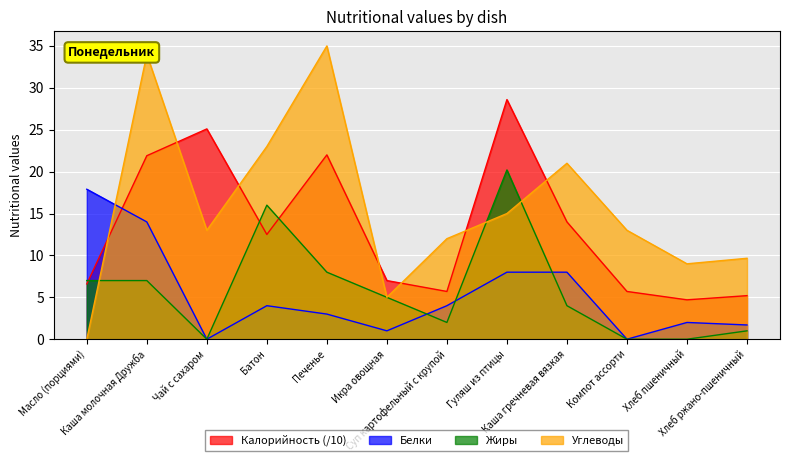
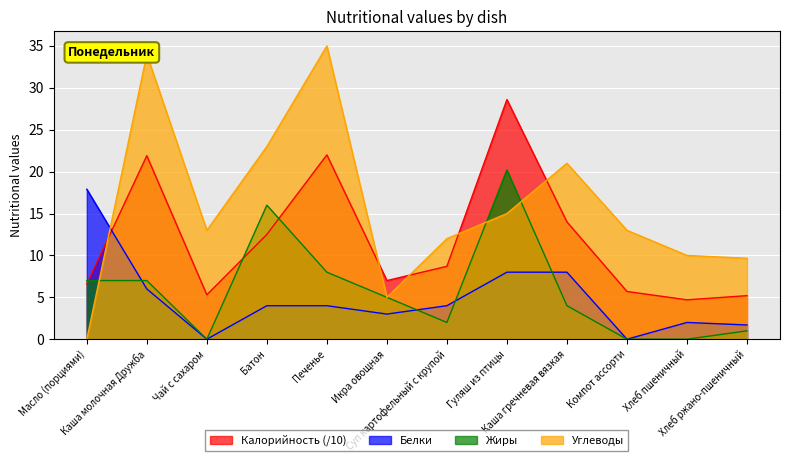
  {
    "Калорийность (/10)": {
      "Масло (порциями)": 7,
      "Каша молочная Дружба": 22,
-     "Чай с сахаром": 25,
+     "Чай с сахаром": 5,
      "Батон": 13,
      "Печенье": 22,
      "Икра овощная": 7,
-     "Суп картофельный с крупой": 6,
+     "Суп картофельный с крупой": 9,
      "Гуляш из птицы": 29,
      "Каша гречневая вязкая": 14,
      "Компот ассорти": 6,
      "Хлеб пшеничный": 5,
      "Хлеб ржано-пшеничный": 5
    },
    "Белки": {
      "Масло (порциями)": 18,
-     "Каша молочная Дружба": 14,
+     "Каша молочная Дружба": 6,
      "Батон": 4,
-     "Печенье": 3,
-     "Икра овощная": 1,
+     "Печенье": 4,
+     "Икра овощная": 3,
      "Суп картофельный с крупой": 4,
      "Гуляш из птицы": 8,
      "Каша гречневая вязкая": 8,
      "Хлеб пшеничный": 2,
      "Хлеб ржано-пшеничный": 2
    },
    "Жиры": {
      "Масло (порциями)": 7,
      "Каша молочная Дружба": 7,
      "Батон": 16,
      "Печенье": 8,
      "Суп картофельный с крупой": 2,
      "Гуляш из птицы": 20,
      "Каша гречневая вязкая": 4,
      "Хлеб пшеничный": 0,
      "Хлеб ржано-пшеничный": 1
    },
    "Углеводы": {
      "Масло (порциями)": 0,
      "Чай с сахаром": 13,
      "Батон": 23,
      "Печенье": 35,
      "Суп картофельный с крупой": 12,
      "Гуляш из птицы": 15,
      "Каша гречневая вязкая": 21,
      "Компот ассорти": 13,
-     "Хлеб пшеничный": 9,
+     "Хлеб пшеничный": 10,
      "Хлеб ржано-пшеничный": 10
    }
  }
